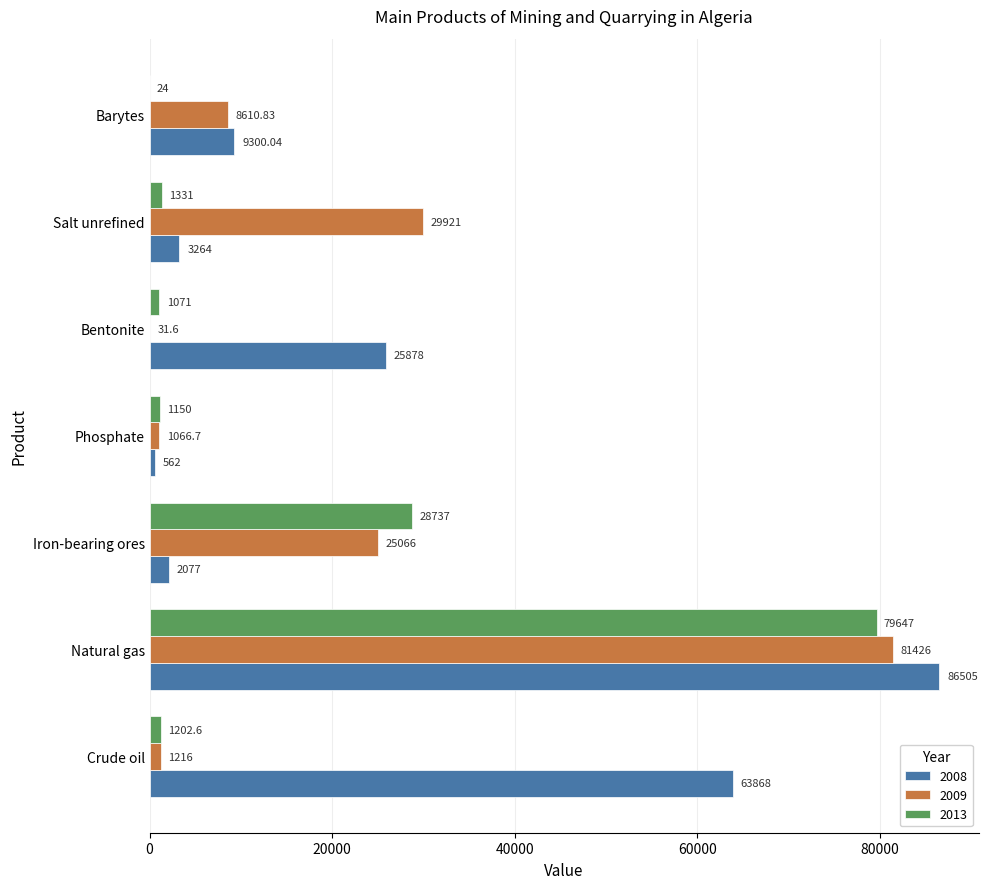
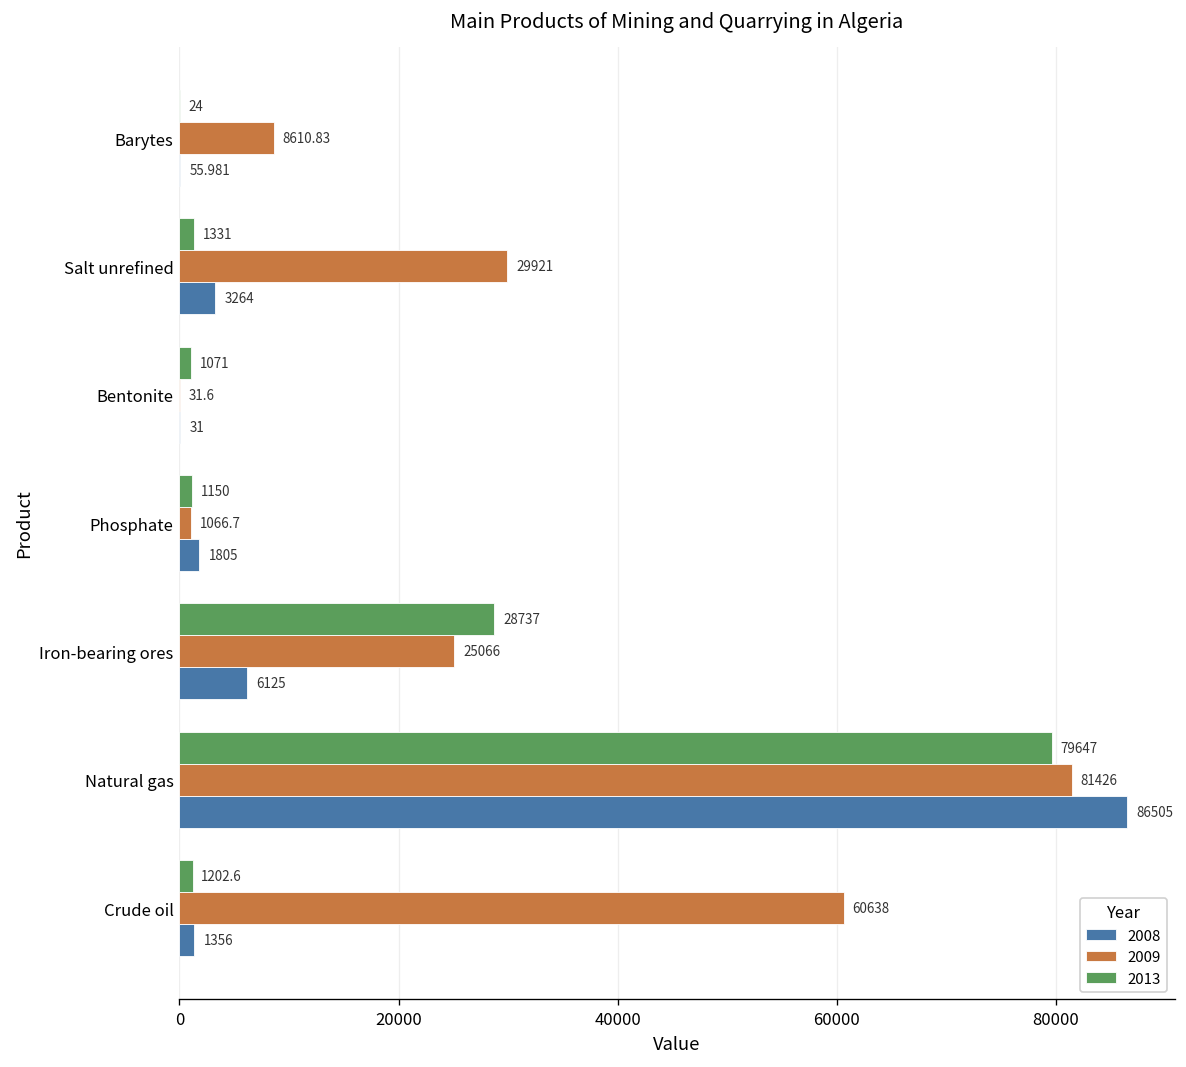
  {
    "2008": {
-     "Barytes": 9300.04,
+     "Barytes": 55.981,
      "Salt unrefined": 3264,
-     "Bentonite": 25878,
-     "Phosphate": 562,
-     "Iron-bearing ores": 2077,
+     "Bentonite": 31,
+     "Phosphate": 1805,
+     "Iron-bearing ores": 6125,
      "Natural gas": 86505,
-     "Crude oil": 63868
+     "Crude oil": 1356
    },
    "2009": {
      "Barytes": 8610.83,
      "Salt unrefined": 29921,
      "Bentonite": 31.6,
      "Phosphate": 1066.7,
      "Iron-bearing ores": 25066,
      "Natural gas": 81426,
-     "Crude oil": 1216
+     "Crude oil": 60638
    },
    "2013": {
      "Barytes": 24,
      "Salt unrefined": 1331,
      "Bentonite": 1071,
      "Phosphate": 1150,
      "Iron-bearing ores": 28737,
      "Natural gas": 79647,
      "Crude oil": 1202.6
    }
  }
